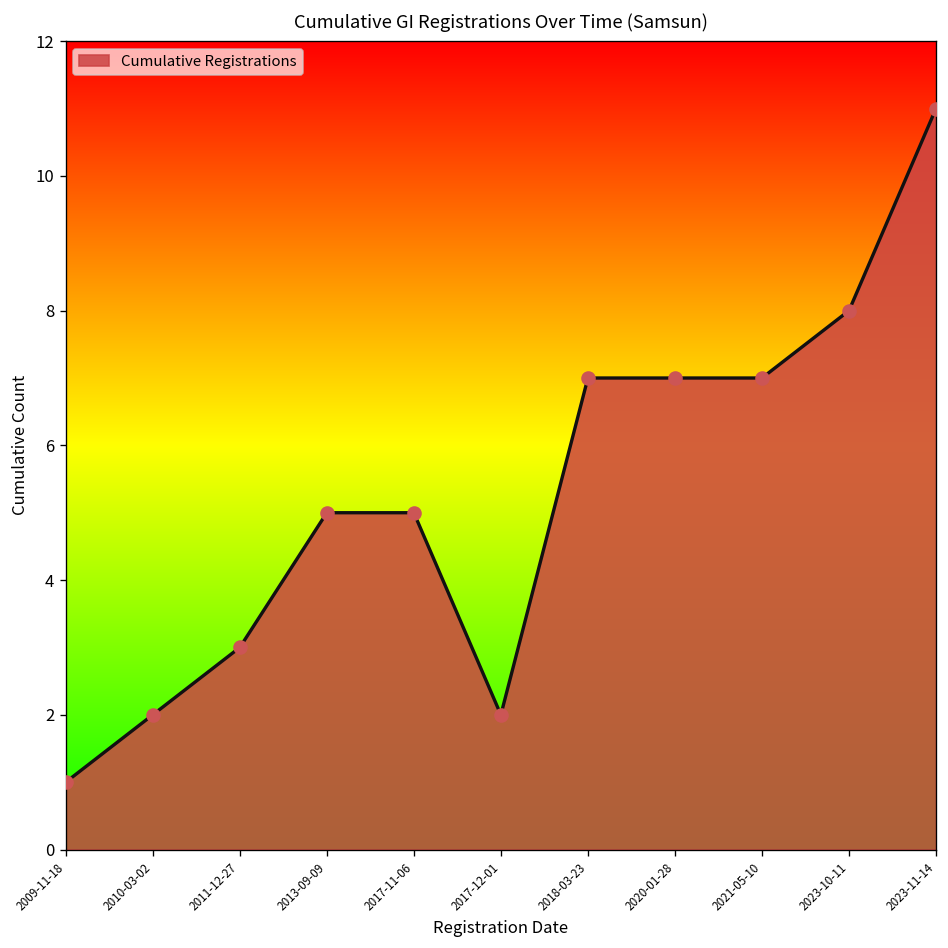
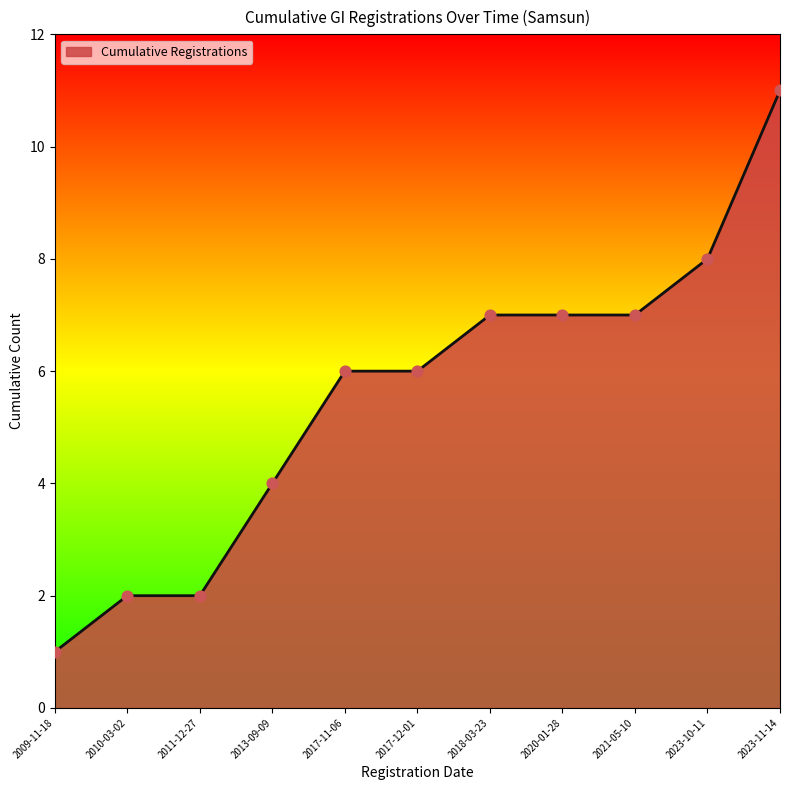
  {
    "2009-11-18": 1,
    "2010-03-02": 2,
-   "2011-12-27": 3,
-   "2013-09-09": 5,
-   "2017-11-06": 5,
-   "2017-12-01": 2,
+   "2011-12-27": 2,
+   "2013-09-09": 4,
+   "2017-11-06": 6,
+   "2017-12-01": 6,
    "2018-03-23": 7,
    "2020-01-28": 7,
    "2021-05-10": 7,
    "2023-10-11": 8,
    "2023-11-14": 11
  }
